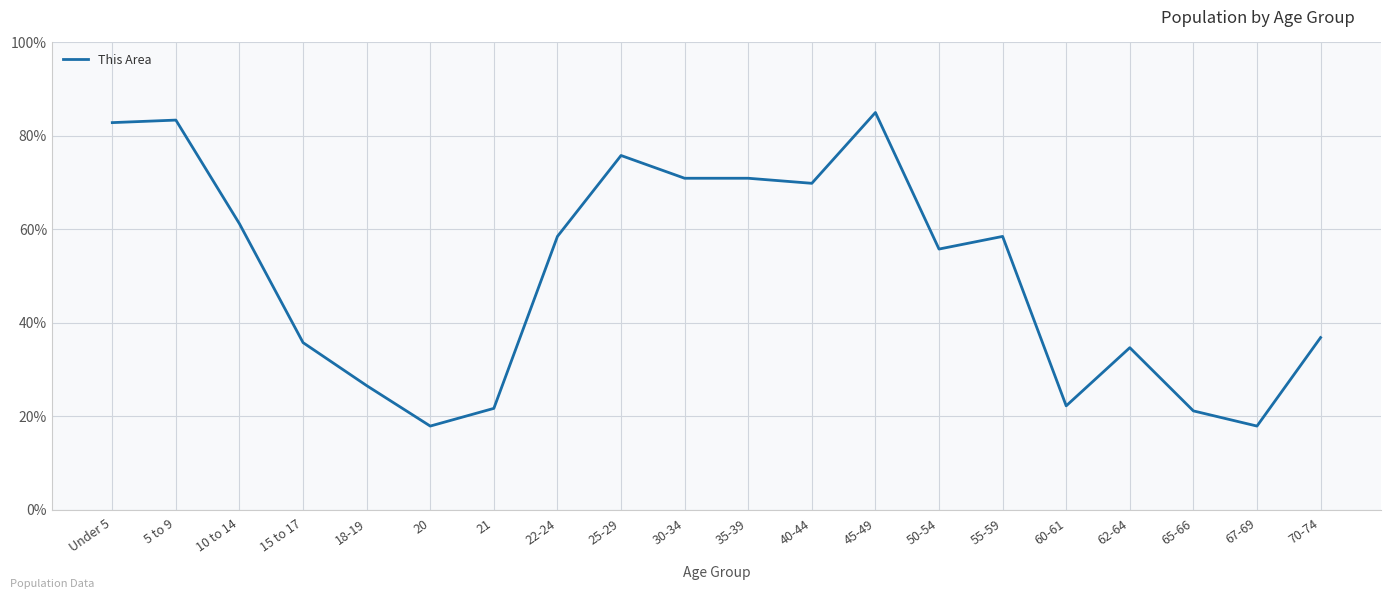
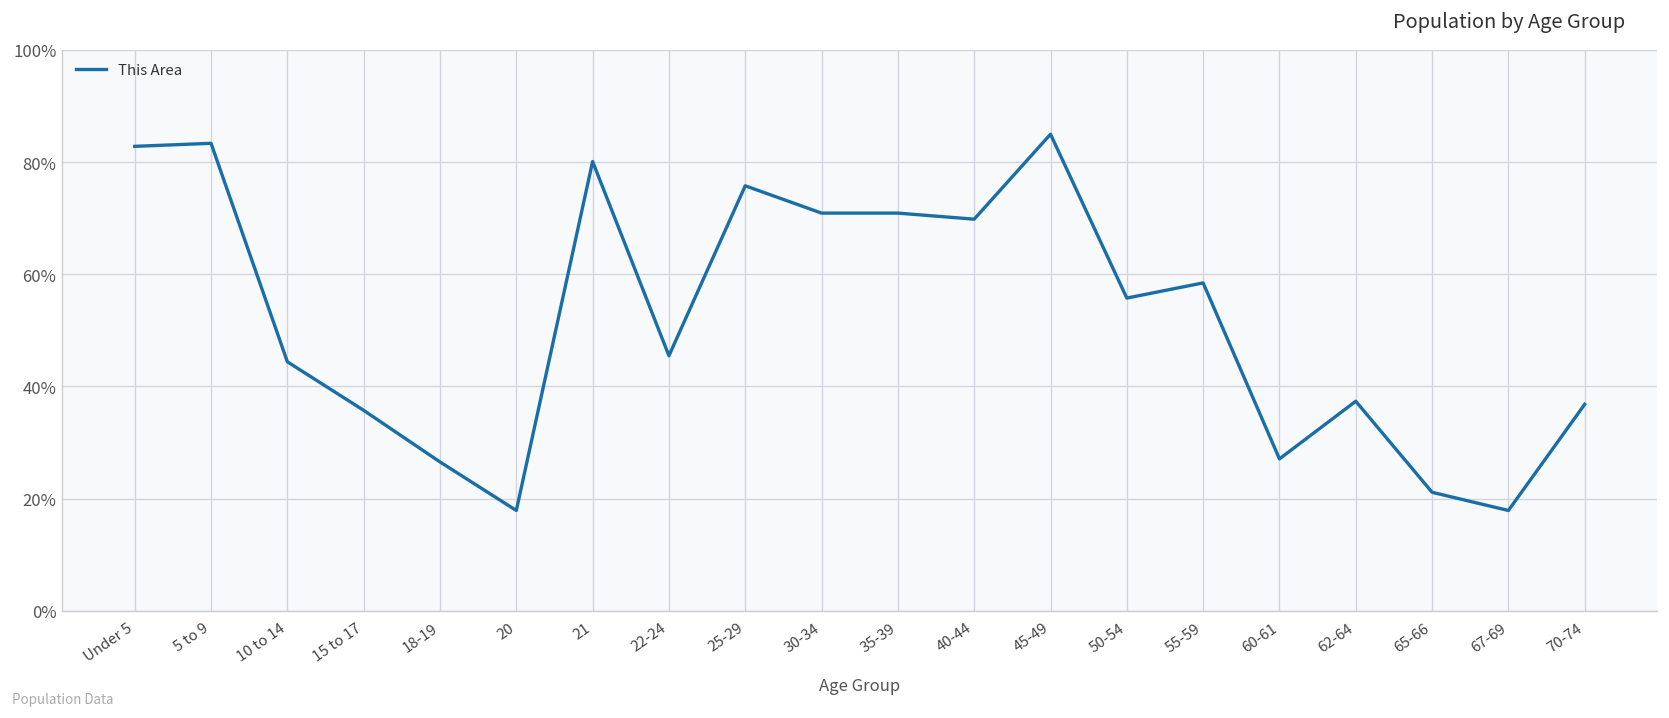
  {
    "Under 5": "83%",
    "5 to 9": "83%",
-   "10 to 14": "61%",
+   "10 to 14": "44%",
    "15 to 17": "36%",
    "18-19": "27%",
    "20": "18%",
-   "21": "22%",
-   "22-24": "58%",
+   "21": "80%",
+   "22-24": "45%",
    "25-29": "76%",
    "30-34": "71%",
    "35-39": "71%",
    "40-44": "70%",
    "45-49": "85%",
    "50-54": "56%",
    "55-59": "58%",
-   "60-61": "22%",
-   "62-64": "35%",
+   "60-61": "27%",
+   "62-64": "37%",
    "65-66": "21%",
    "67-69": "18%",
    "70-74": "37%"
  }
